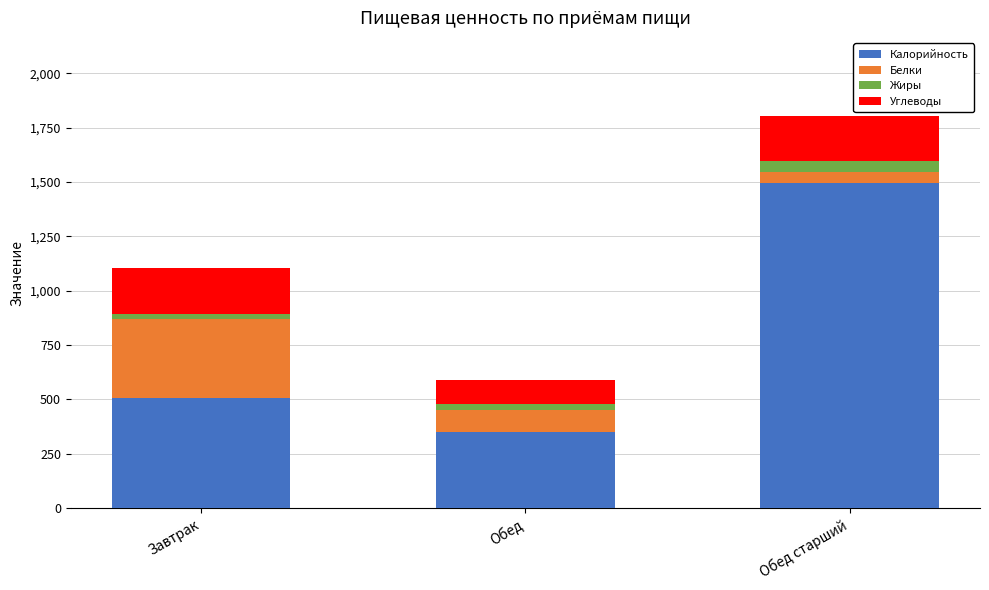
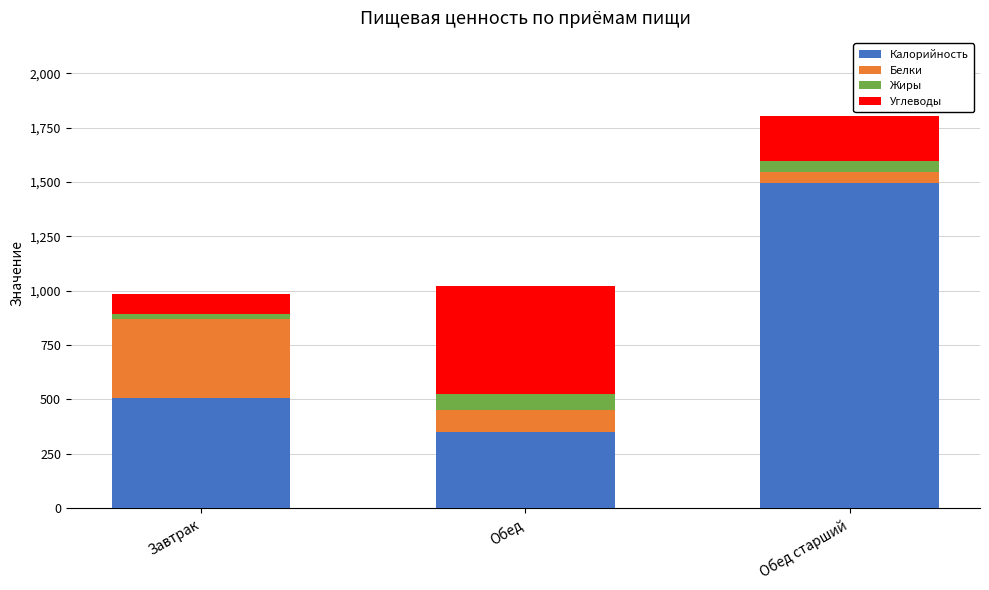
  {
    "Калорийность": {
      "Завтрак": "510",
      "Обед": "350",
      "Обед старший": "1,500"
    },
    "Белки": {
      "Завтрак": "370",
      "Обед": "100",
      "Обед старший": "50"
    },
    "Жиры": {
      "Завтрак": "20",
-     "Обед": "30",
+     "Обед": "80",
      "Обед старший": "50"
    },
    "Углеводы": {
-     "Завтрак": "210",
-     "Обед": "110",
+     "Завтрак": "90",
+     "Обед": "490",
      "Обед старший": "210"
    }
  }
